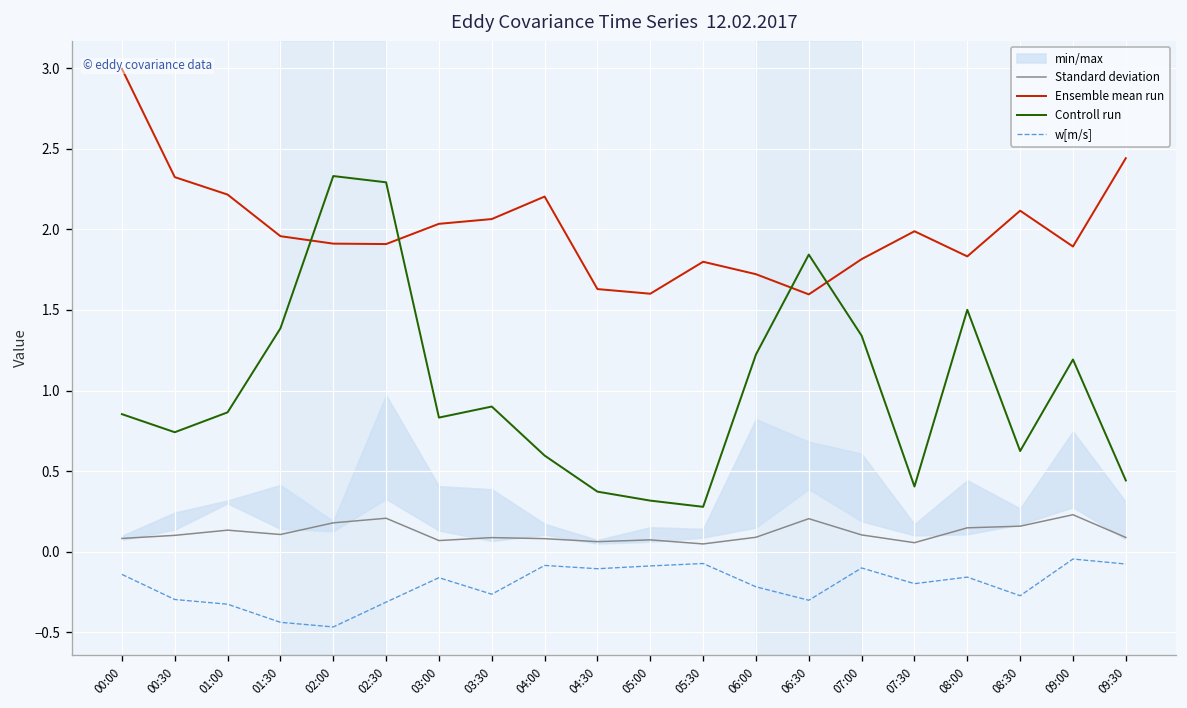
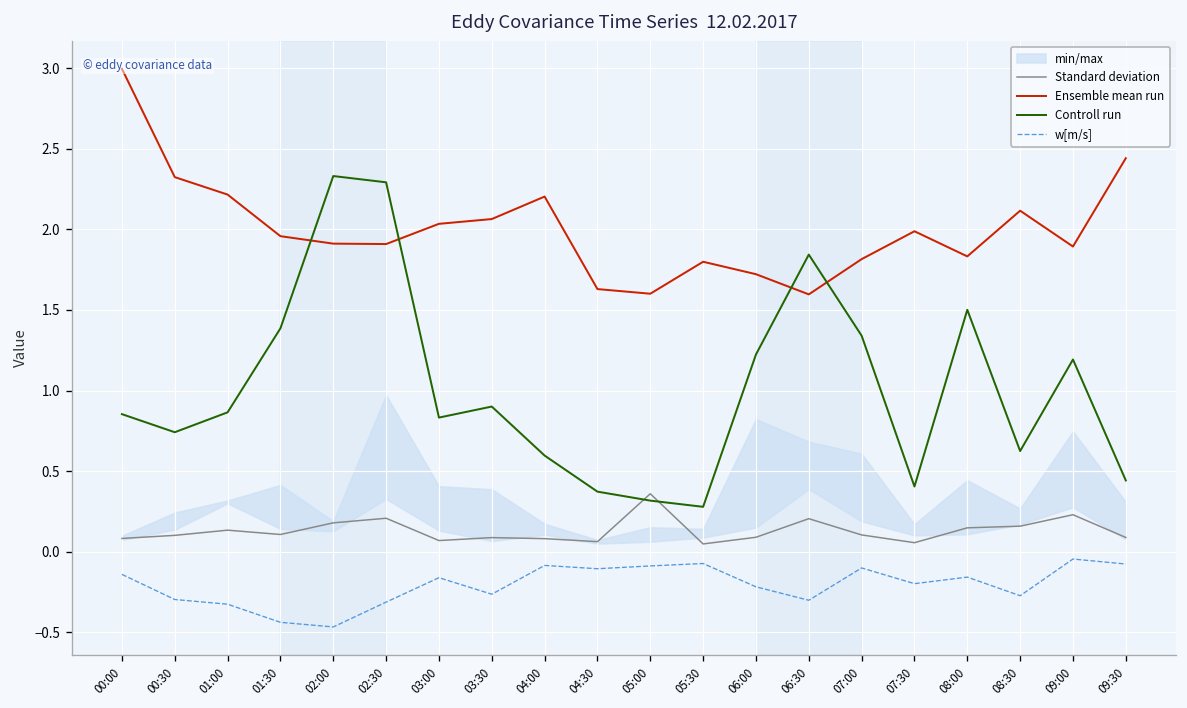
  {
    "Standard deviation": {
      "00:30": 0.10,
      "01:00": 0.13,
      "01:30": 0.11,
      "02:30": 0.21,
      "03:00": 0.07,
      "03:30": 0.09,
      "04:00": 0.08,
-     "05:00": 0.07,
+     "05:00": 0.36,
      "05:30": 0.05,
      "06:00": 0.09,
      "06:30": 0.20,
      "07:00": 0.10,
      "07:30": 0.06,
      "08:00": 0.15,
      "08:30": 0.16,
      "09:00": 0.23,
      "09:30": 0.09
    },
    "Ensemble mean run": {
      "00:30": 2.32,
      "01:00": 2.22,
      "01:30": 1.96,
      "02:00": 1.91,
      "02:30": 1.91,
      "03:00": 2.03,
      "03:30": 2.06,
      "04:00": 2.20,
      "04:30": 1.63,
      "05:00": 1.60,
      "05:30": 1.80,
      "06:00": 1.72,
      "06:30": 1.60,
      "07:00": 1.82,
      "07:30": 1.99,
      "08:00": 1.83,
      "08:30": 2.12,
      "09:00": 1.89,
      "09:30": 2.44
    },
    "Controll run": {
      "00:00": 0.85,
      "00:30": 0.74,
      "01:00": 0.86,
      "01:30": 1.39,
      "02:00": 2.33,
      "02:30": 2.29,
      "03:00": 0.83,
      "03:30": 0.90,
      "04:00": 0.60,
      "04:30": 0.37,
      "05:00": 0.32,
      "05:30": 0.28,
      "06:00": 1.22,
      "06:30": 1.84,
      "07:00": 1.34,
      "07:30": 0.40,
      "08:00": 1.50,
      "08:30": 0.62,
      "09:00": 1.19,
      "09:30": 0.44
    },
    "w[m/s]": {
      "00:00": -0.14,
      "00:30": -0.30,
      "01:00": -0.33,
      "01:30": -0.44,
      "02:00": -0.47,
      "02:30": -0.31,
      "03:00": -0.16,
      "03:30": -0.26,
      "04:00": -0.09,
      "04:30": -0.11,
      "05:00": -0.09,
      "05:30": -0.07,
      "06:00": -0.22,
      "06:30": -0.30,
      "07:00": -0.10,
      "07:30": -0.20,
      "08:00": -0.16,
      "08:30": -0.27,
      "09:00": -0.05,
      "09:30": -0.08
    }
  }
